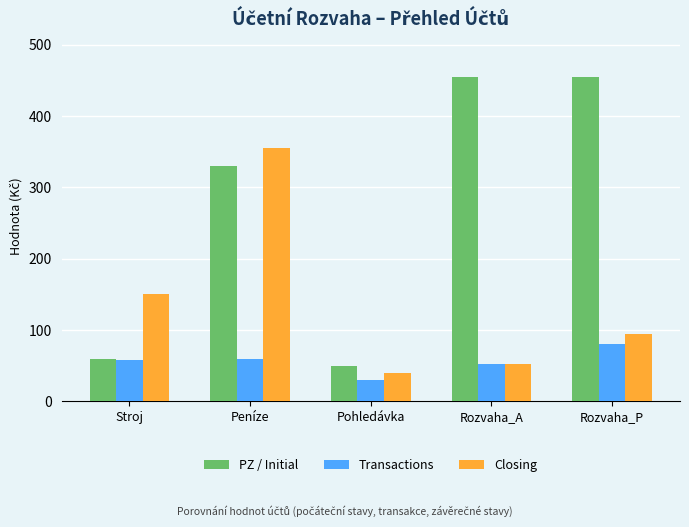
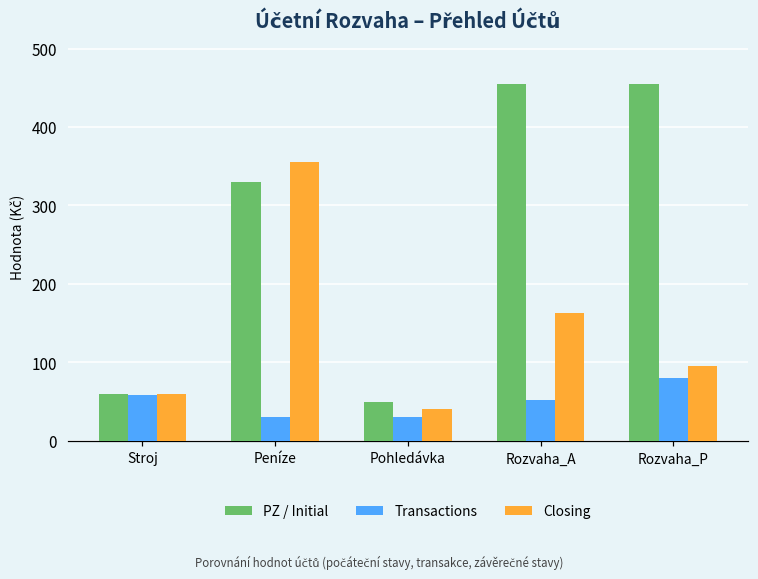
  {
    "PZ / Initial": {
      "Stroj": 60,
      "Peníze": 330,
      "Pohledávka": 50,
      "Rozvaha_A": 460,
      "Rozvaha_P": 460
    },
    "Transactions": {
      "Stroj": 60,
-     "Peníze": 60,
+     "Peníze": 30,
      "Pohledávka": 30,
      "Rozvaha_A": 50,
      "Rozvaha_P": 80
    },
    "Closing": {
-     "Stroj": 150,
+     "Stroj": 60,
      "Peníze": 360,
      "Pohledávka": 40,
-     "Rozvaha_A": 50,
+     "Rozvaha_A": 160,
      "Rozvaha_P": 100
    }
  }
